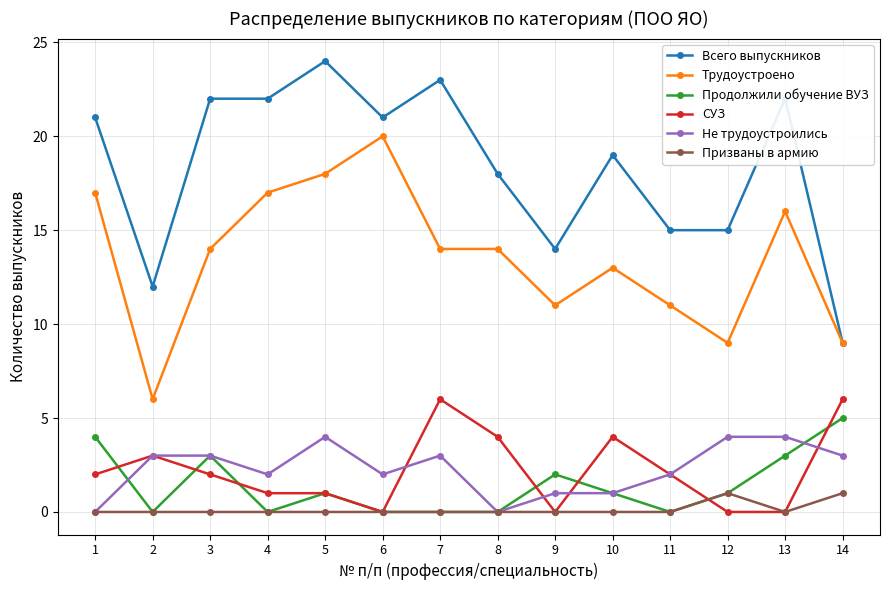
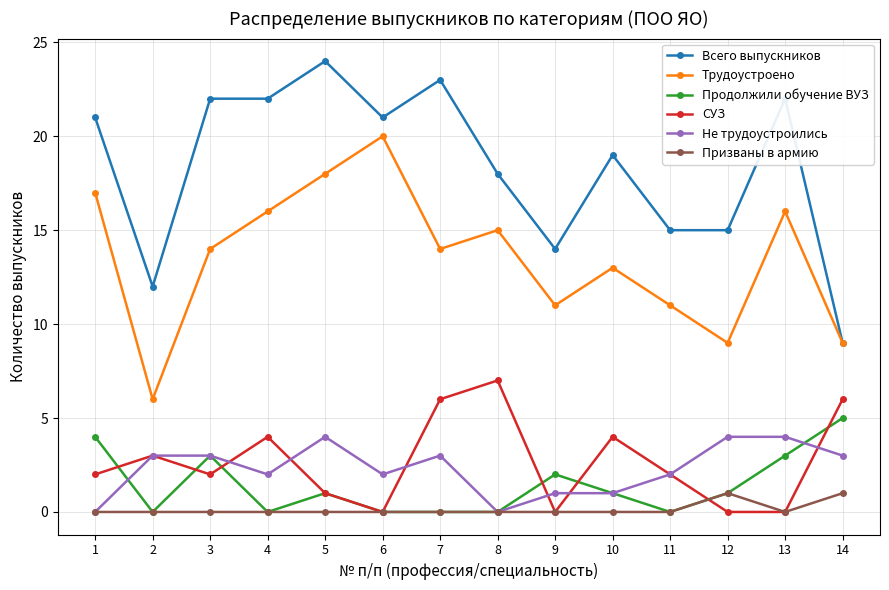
  {
    "Всего выпускников": {
      "1": 21,
      "2": 12,
      "3": 22,
      "4": 22,
      "5": 24,
      "6": 21,
      "7": 23,
      "8": 18,
      "9": 14,
      "10": 19,
      "11": 15,
      "12": 15
    },
    "Трудоустроено": {
      "1": 17,
      "2": 6,
      "3": 14,
-     "4": 17,
+     "4": 16,
      "5": 18,
      "6": 20,
      "7": 14,
-     "8": 14,
+     "8": 15,
      "9": 11,
      "10": 13,
      "11": 11,
      "12": 9,
      "13": 16
    },
    "Продолжили обучение ВУЗ": {
      "1": 4,
      "9": 2,
      "13": 3,
      "14": 5
    },
    "СУЗ": {
      "1": 2,
      "3": 2,
-     "4": 1,
+     "4": 4,
      "7": 6,
-     "8": 4,
+     "8": 7,
      "10": 4,
      "12": 0,
      "14": 6
    },
    "Не трудоустроились": {
      "4": 2,
      "5": 4,
      "6": 2,
      "7": 3,
      "9": 1,
      "12": 4,
      "13": 4,
      "14": 3
    },
    "Призваны в армию": {
      "3": 0,
      "5": 0,
      "10": 0,
      "14": 1
    }
  }
